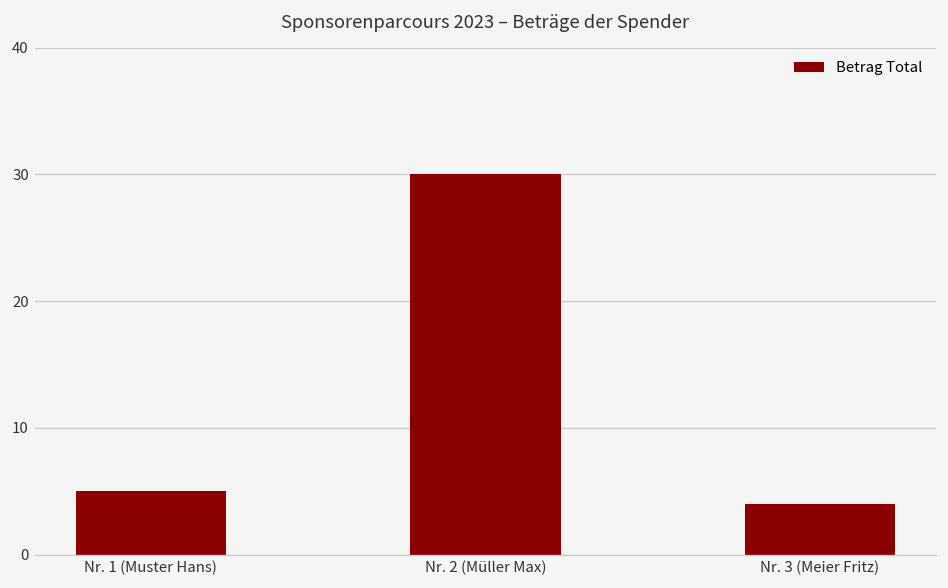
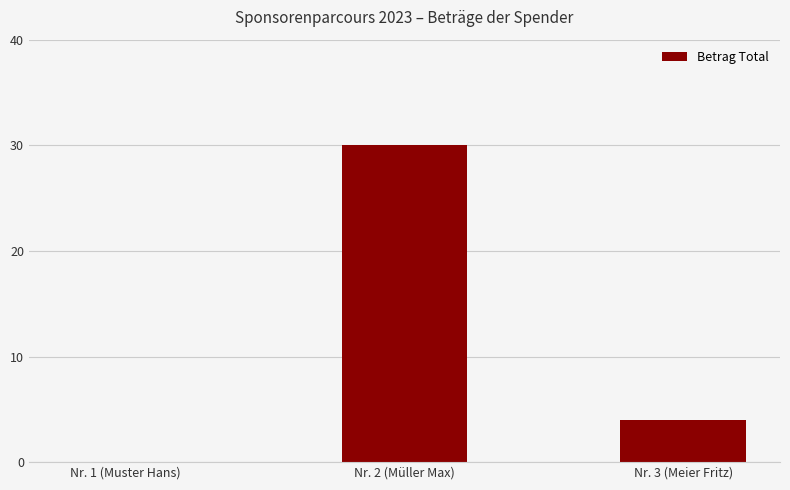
  {
-   "Nr. 1 (Muster Hans)": 5,
+   "Nr. 1 (Muster Hans)": 0,
    "Nr. 2 (Müller Max)": 30,
    "Nr. 3 (Meier Fritz)": 4
  }
